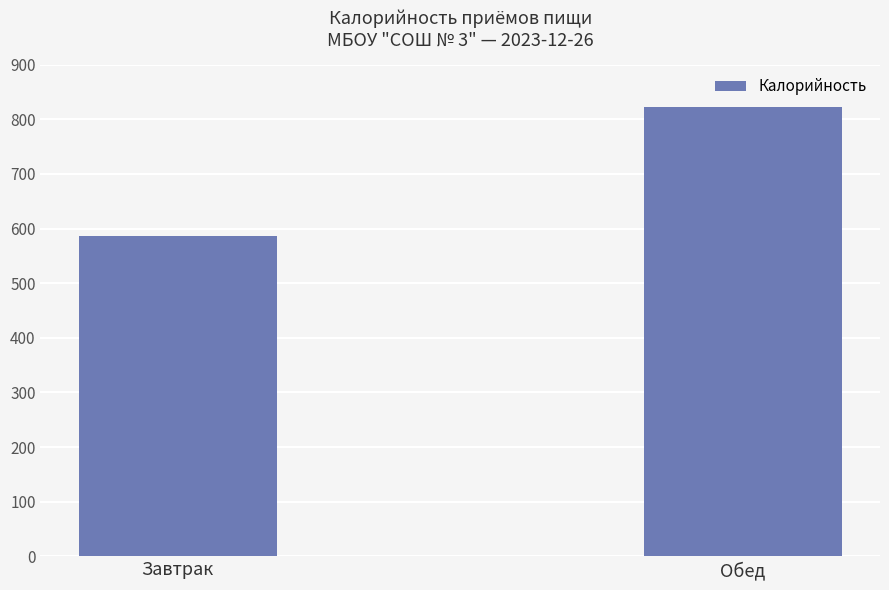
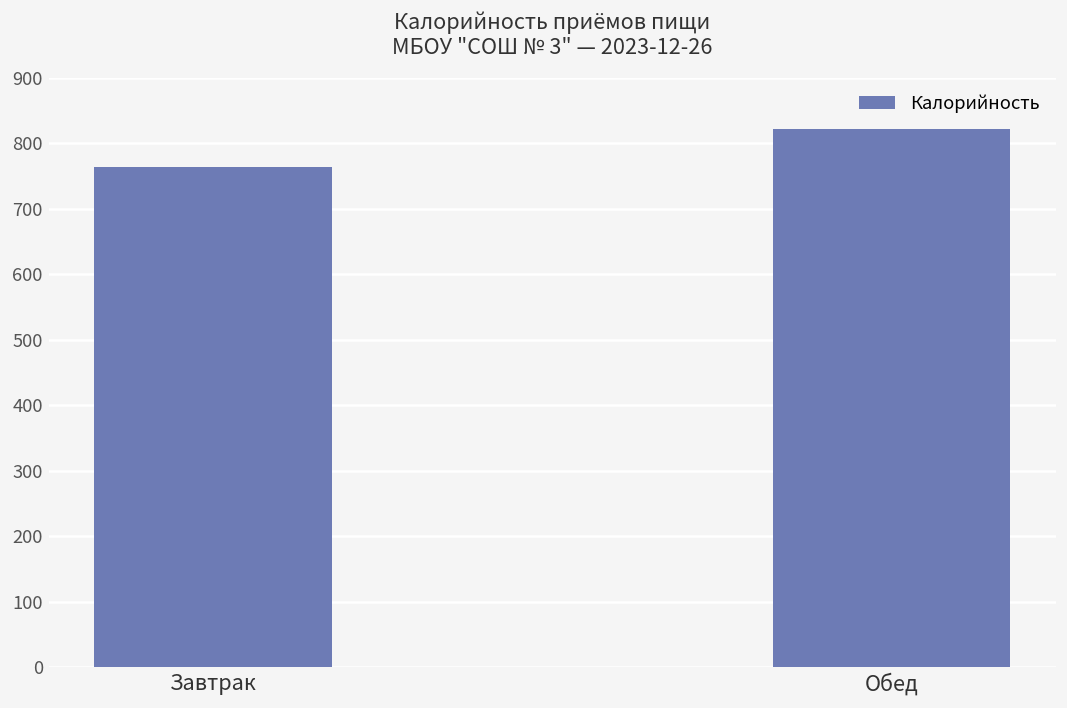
  {
-   "Завтрак": 590,
+   "Завтрак": 760,
    "Обед": 820
  }
